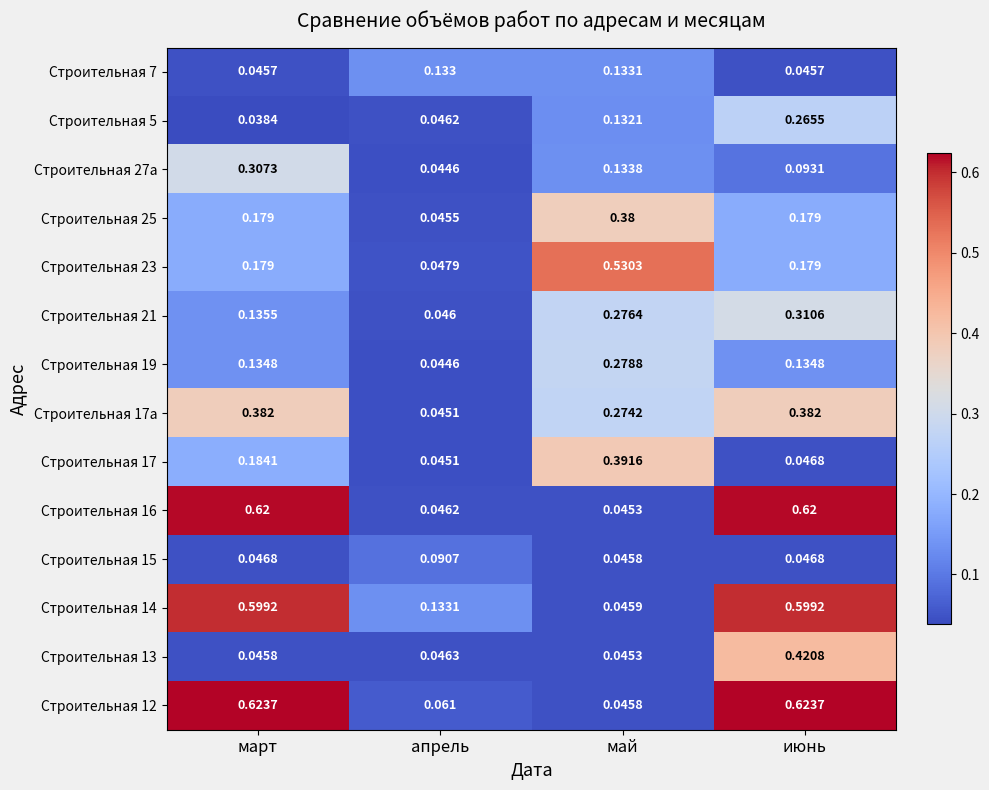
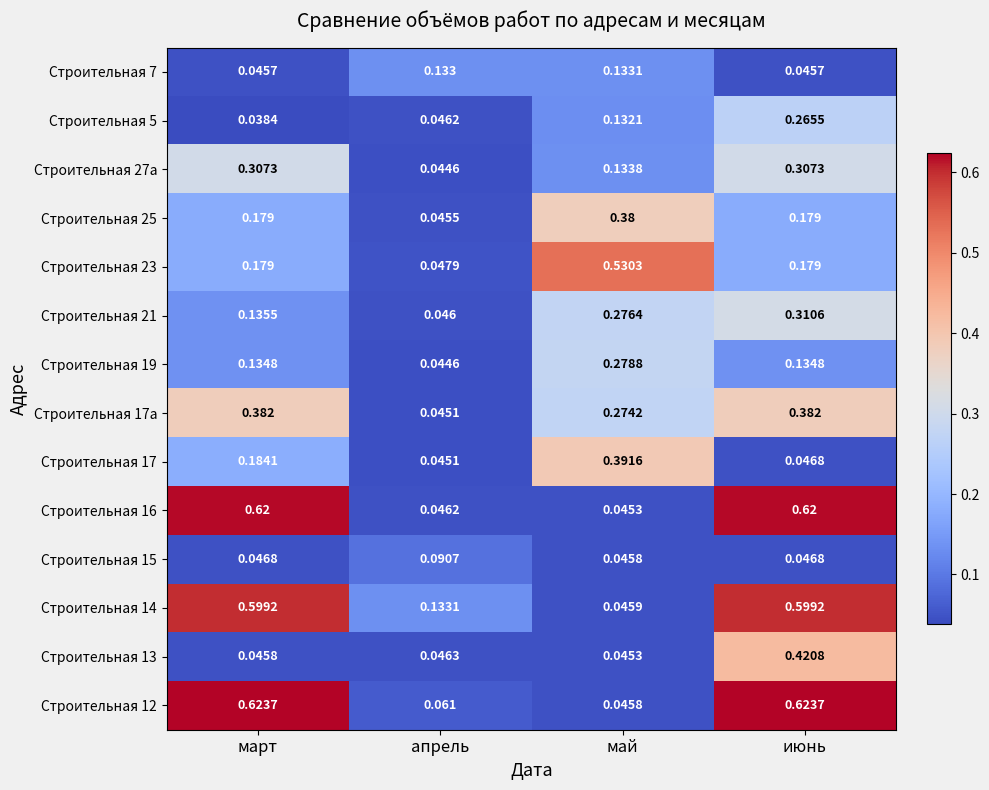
  {
    "Строительная 7": {
      "март": 0.0457,
      "апрель": 0.133,
      "май": 0.1331,
      "июнь": 0.0457
    },
    "Строительная 5": {
      "март": 0.0384,
      "апрель": 0.0462,
      "май": 0.1321,
      "июнь": 0.2655
    },
    "Строительная 27а": {
      "март": 0.3073,
      "апрель": 0.0446,
      "май": 0.1338,
-     "июнь": 0.0931
+     "июнь": 0.3073
    },
    "Строительная 25": {
      "март": 0.179,
      "апрель": 0.0455,
      "май": 0.38,
      "июнь": 0.179
    },
    "Строительная 23": {
      "март": 0.179,
      "апрель": 0.0479,
      "май": 0.5303,
      "июнь": 0.179
    },
    "Строительная 21": {
      "март": 0.1355,
      "апрель": 0.046,
      "май": 0.2764,
      "июнь": 0.3106
    },
    "Строительная 19": {
      "март": 0.1348,
      "апрель": 0.0446,
      "май": 0.2788,
      "июнь": 0.1348
    },
    "Строительная 17а": {
      "март": 0.382,
      "апрель": 0.0451,
      "май": 0.2742,
      "июнь": 0.382
    },
    "Строительная 17": {
      "март": 0.1841,
      "апрель": 0.0451,
      "май": 0.3916,
      "июнь": 0.0468
    },
    "Строительная 16": {
      "март": 0.62,
      "апрель": 0.0462,
      "май": 0.0453,
      "июнь": 0.62
    },
    "Строительная 15": {
      "март": 0.0468,
      "апрель": 0.0907,
      "май": 0.0458,
      "июнь": 0.0468
    },
    "Строительная 14": {
      "март": 0.5992,
      "апрель": 0.1331,
      "май": 0.0459,
      "июнь": 0.5992
    },
    "Строительная 13": {
      "март": 0.0458,
      "апрель": 0.0463,
      "май": 0.0453,
      "июнь": 0.4208
    },
    "Строительная 12": {
      "март": 0.6237,
      "апрель": 0.061,
      "май": 0.0458,
      "июнь": 0.6237
    }
  }
